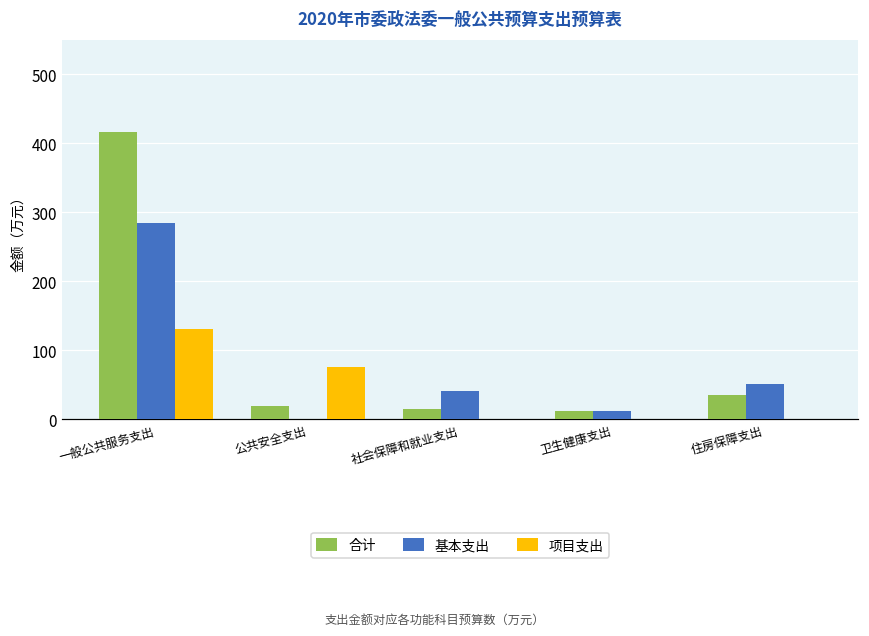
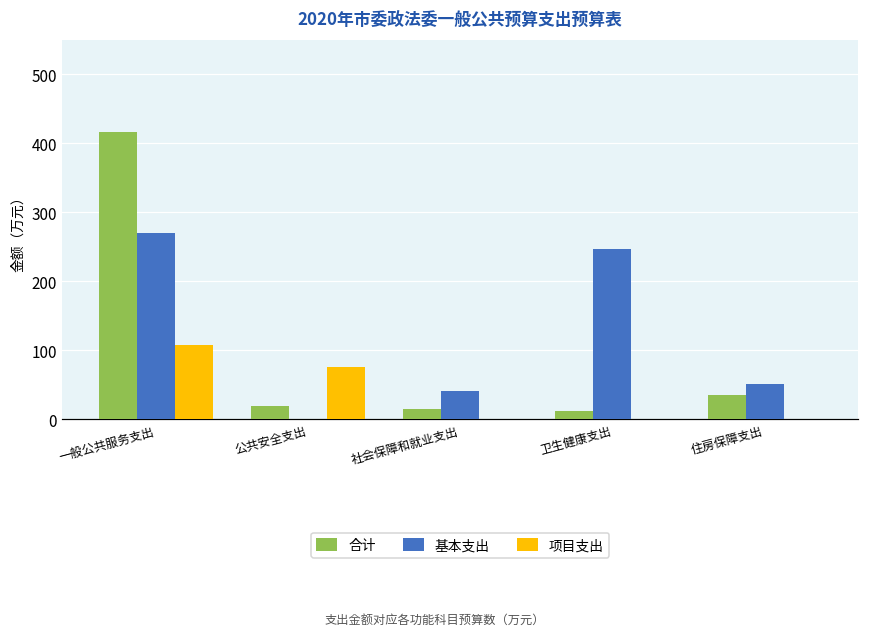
  {
    "合计": {
      "一般公共服务支出": 420,
      "公共安全支出": 20,
      "社会保障和就业支出": 10,
      "卫生健康支出": 10,
      "住房保障支出": 40
    },
    "基本支出": {
-     "一般公共服务支出": 280,
+     "一般公共服务支出": 270,
      "公共安全支出": 0,
      "社会保障和就业支出": 40,
-     "卫生健康支出": 10,
+     "卫生健康支出": 250,
      "住房保障支出": 50
    },
    "项目支出": {
-     "一般公共服务支出": 130,
+     "一般公共服务支出": 110,
      "公共安全支出": 80,
      "社会保障和就业支出": 0,
      "卫生健康支出": 0,
      "住房保障支出": 0
    }
  }
